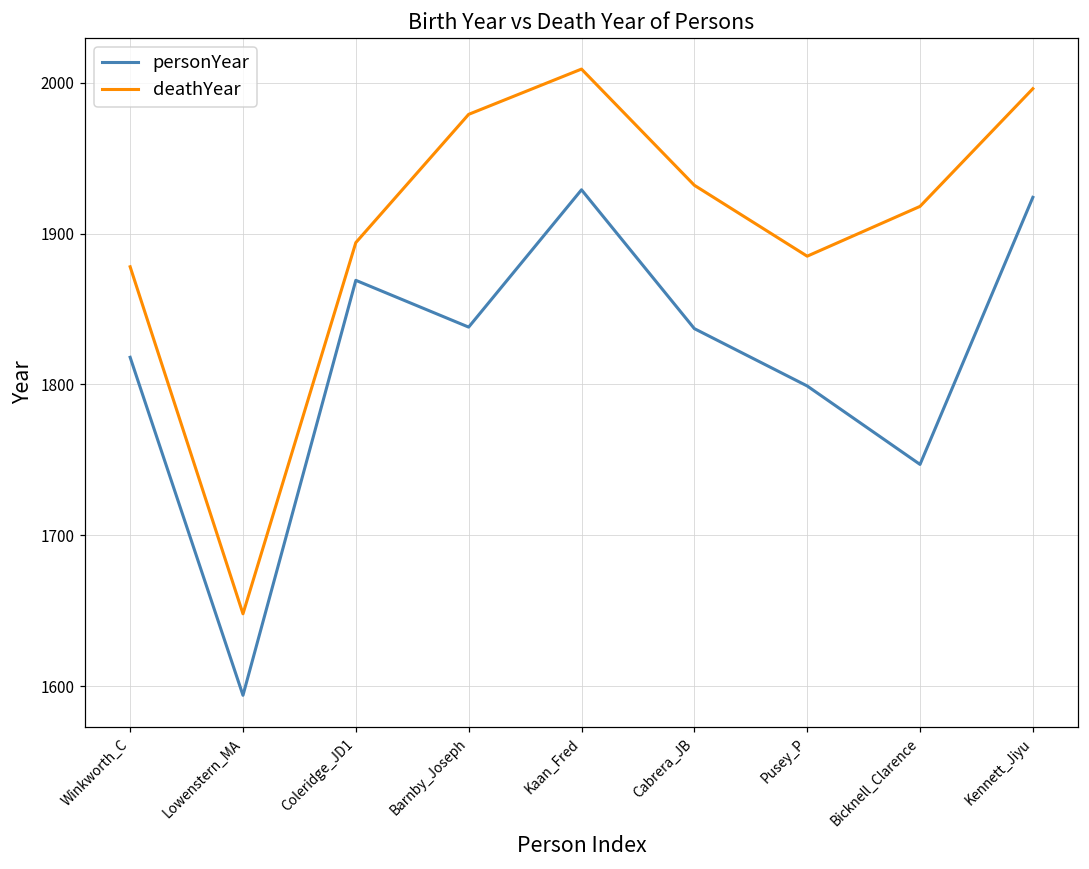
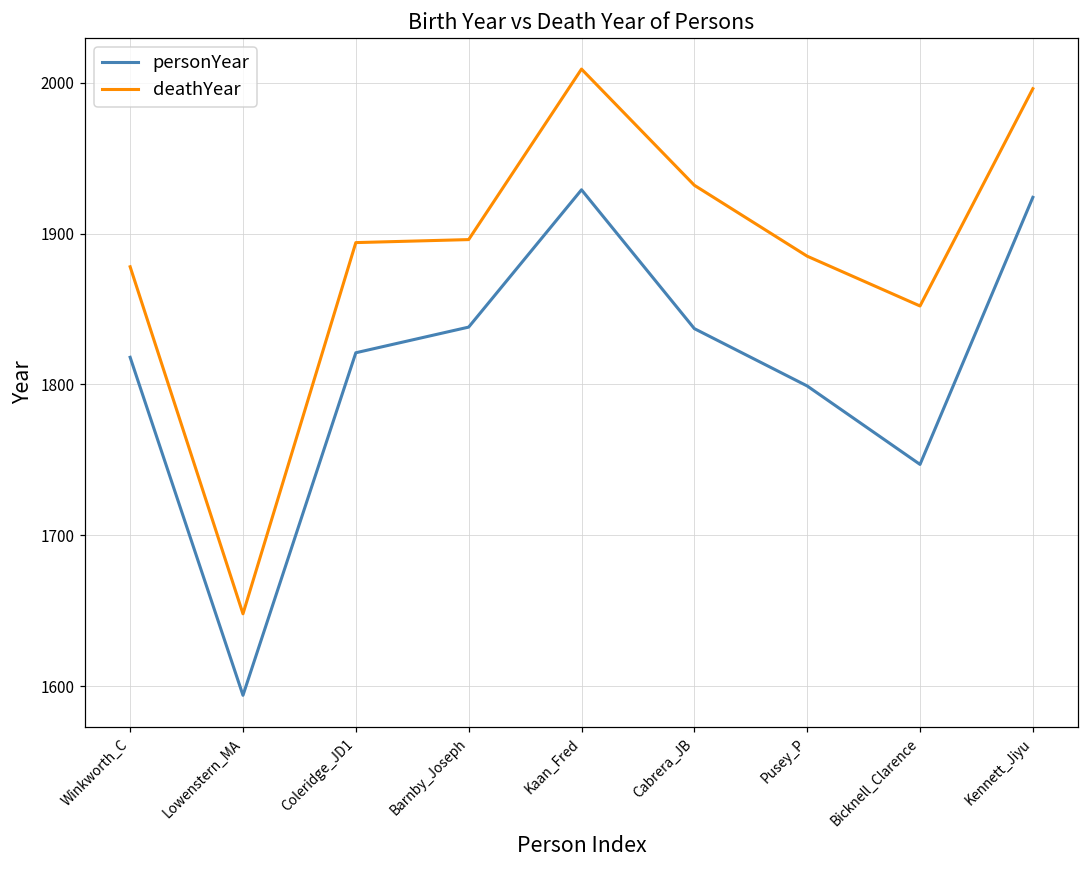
  {
    "personYear": {
      "Winkworth_C": 1818,
      "Lowenstern_MA": 1594,
-     "Coleridge_JD1": 1869,
+     "Coleridge_JD1": 1821,
      "Barnby_Joseph": 1838,
      "Kaan_Fred": 1929,
      "Cabrera_JB": 1837,
      "Pusey_P": 1799,
      "Bicknell_Clarence": 1747,
      "Kennett_Jiyu": 1924
    },
    "deathYear": {
      "Winkworth_C": 1878,
      "Lowenstern_MA": 1648,
      "Coleridge_JD1": 1894,
-     "Barnby_Joseph": 1979,
+     "Barnby_Joseph": 1896,
      "Kaan_Fred": 2009,
      "Cabrera_JB": 1932,
      "Pusey_P": 1885,
-     "Bicknell_Clarence": 1918,
+     "Bicknell_Clarence": 1852,
      "Kennett_Jiyu": 1996
    }
  }
